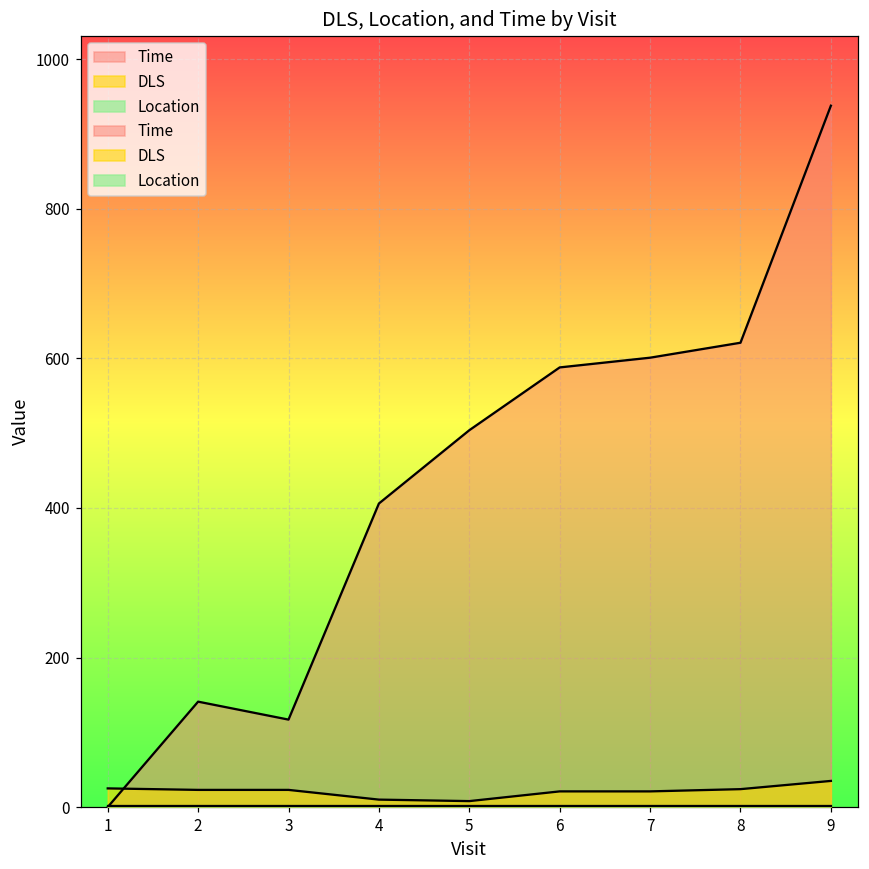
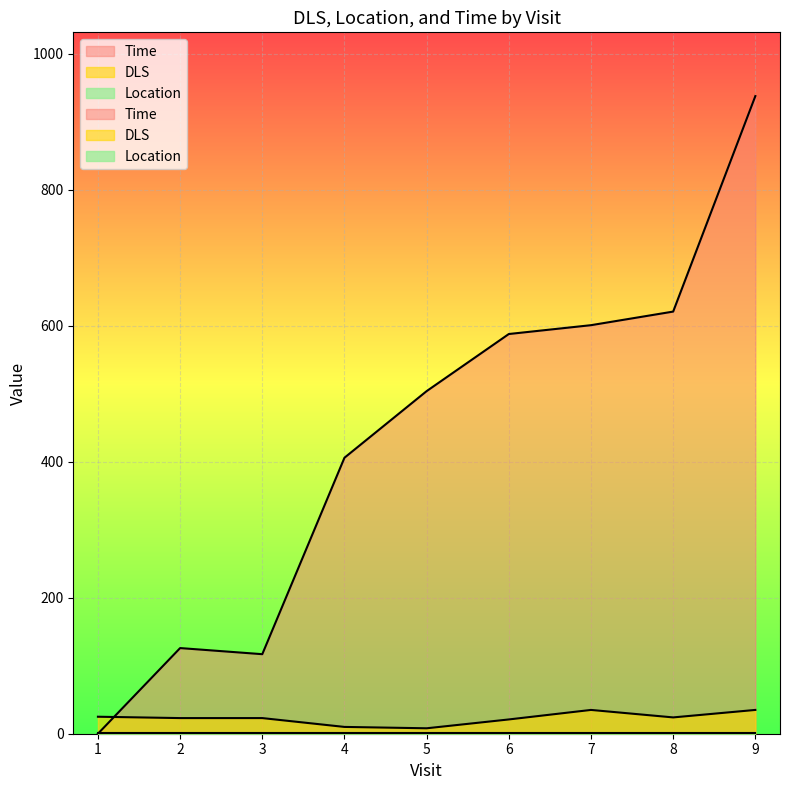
  {
    "Time": {
-     "2": 140,
+     "2": 130,
      "3": 120,
      "4": 410,
      "5": 500,
      "6": 590,
      "7": 600,
      "8": 620,
      "9": 940
    },
    "DLS": {
      "1": 30,
      "2": 20,
      "3": 20,
      "4": 10,
      "5": 10,
      "6": 20,
-     "7": 20,
+     "7": 40,
      "8": 20,
      "9": 40
    },
    "Location": {
      "2": 0,
      "3": 0,
      "4": 0,
      "5": 0,
      "6": 0,
      "7": 0,
      "8": 0,
      "9": 0
    }
  }
